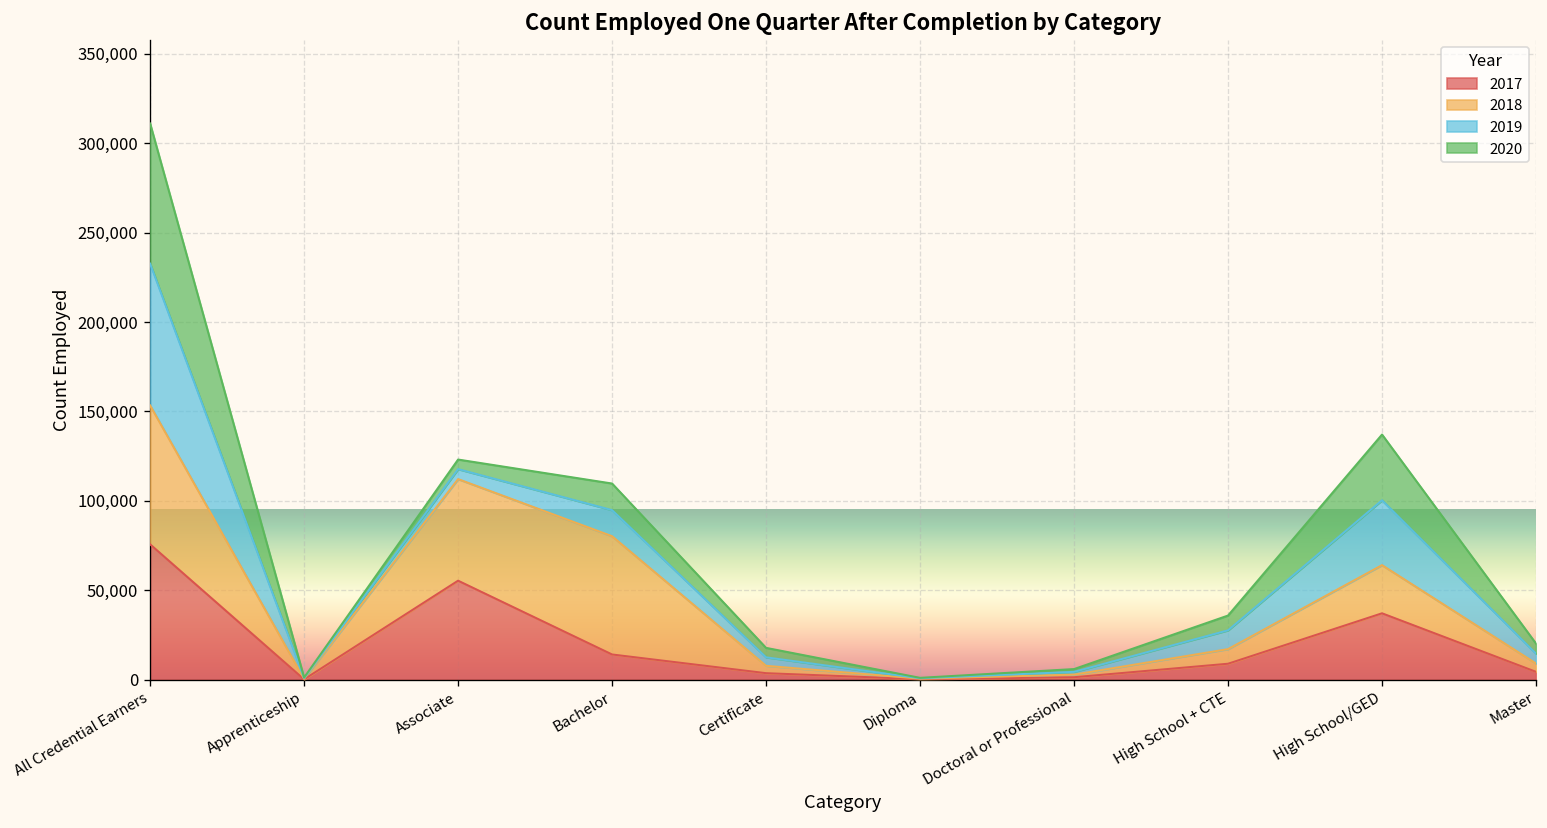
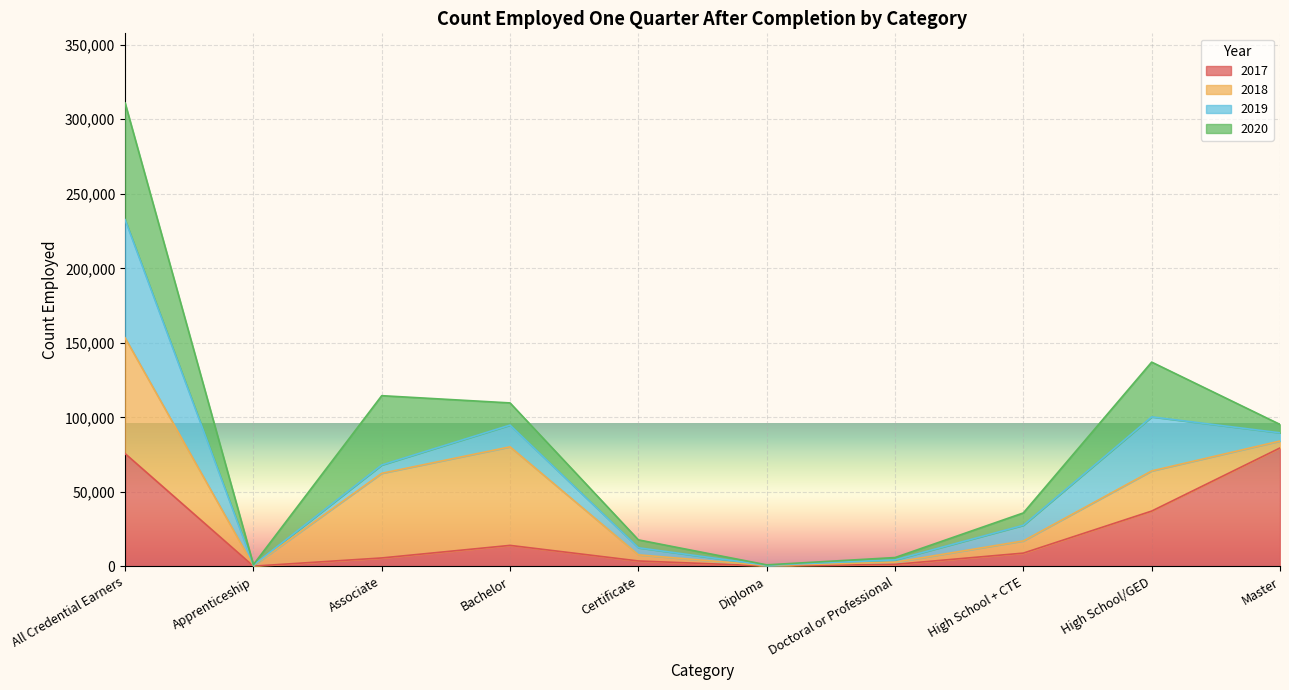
  {
    "2017": {
      "All Credential Earners": "76,000",
-     "Associate": "55,000",
+     "Associate": "6,000",
      "Bachelor": "14,000",
      "Certificate": "4,000",
      "High School + CTE": "9,000",
      "High School/GED": "37,000",
-     "Master": "4,000"
+     "Master": "79,000"
    },
    "2018": {
      "All Credential Earners": "78,000",
      "Associate": "57,000",
      "Bachelor": "66,000",
      "Certificate": "4,000",
      "High School + CTE": "8,000",
      "High School/GED": "27,000",
      "Master": "5,000"
    },
    "2019": {
      "All Credential Earners": "79,000",
      "Associate": "6,000",
      "Bachelor": "15,000",
      "Certificate": "5,000",
      "High School + CTE": "10,000",
      "High School/GED": "36,000",
      "Master": "5,000"
    },
    "2020": {
      "All Credential Earners": "78,000",
-     "Associate": "5,000",
+     "Associate": "47,000",
      "Bachelor": "15,000",
      "Certificate": "5,000",
      "High School + CTE": "8,000",
      "High School/GED": "37,000",
      "Master": "6,000"
    }
  }
